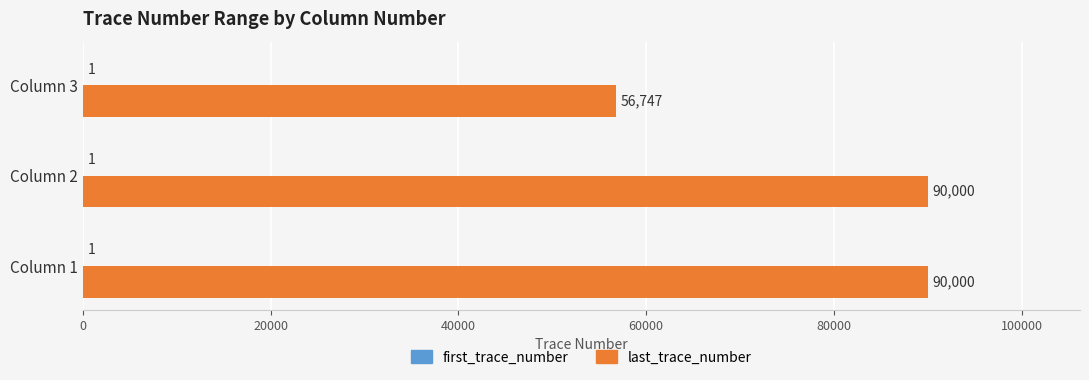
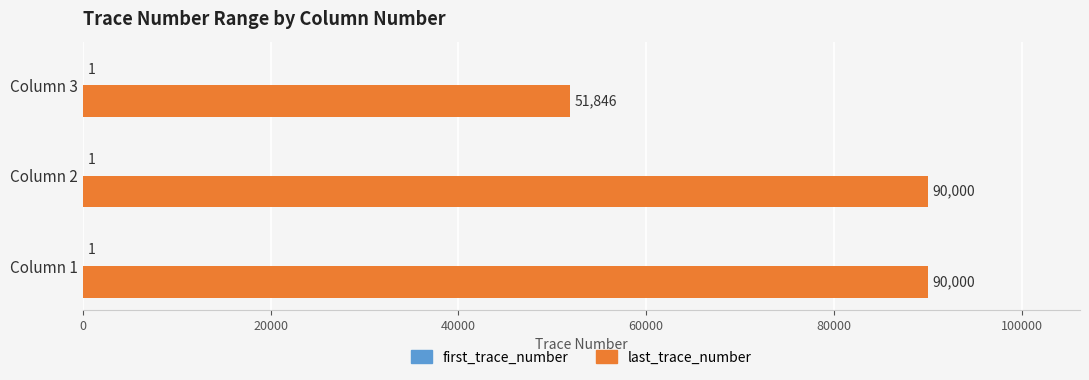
  {
    "first_trace_number": {
      "Column 3": "1",
      "Column 2": "1",
      "Column 1": "1"
    },
    "last_trace_number": {
-     "Column 3": "56,747",
+     "Column 3": "51,846",
      "Column 2": "90,000",
      "Column 1": "90,000"
    }
  }
